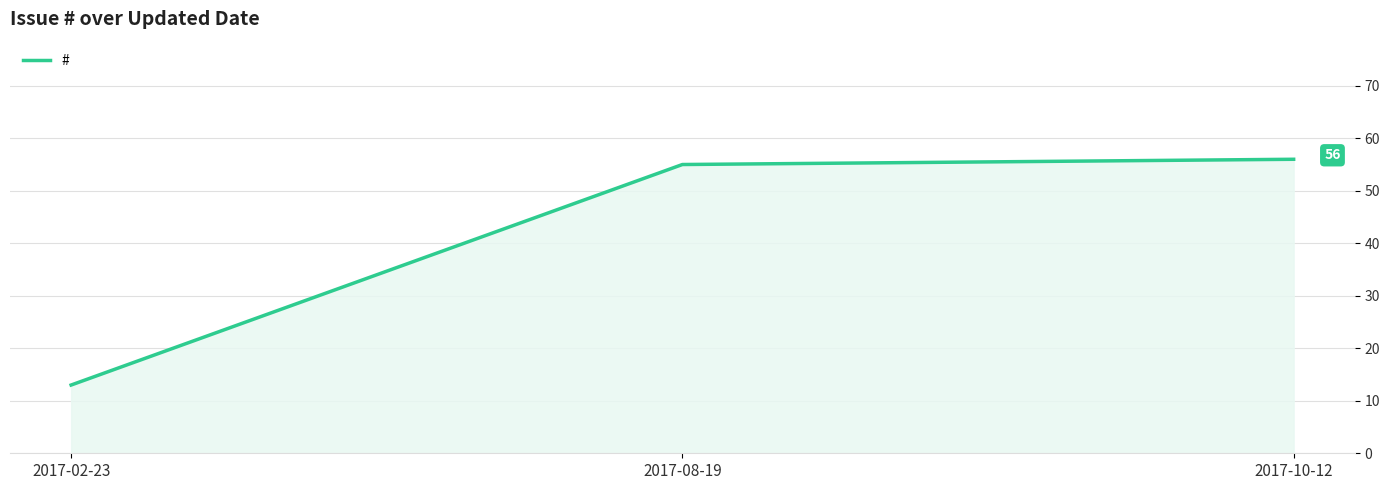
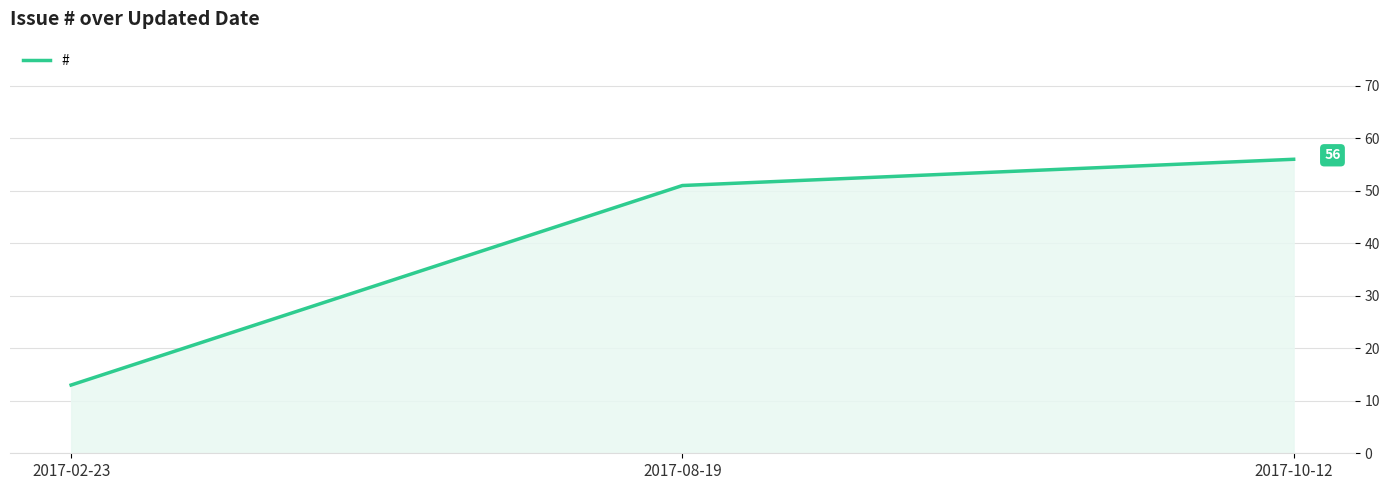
  {
    "2017-02-23": 13,
-   "2017-08-19": 55
+   "2017-08-19": 51
  }
